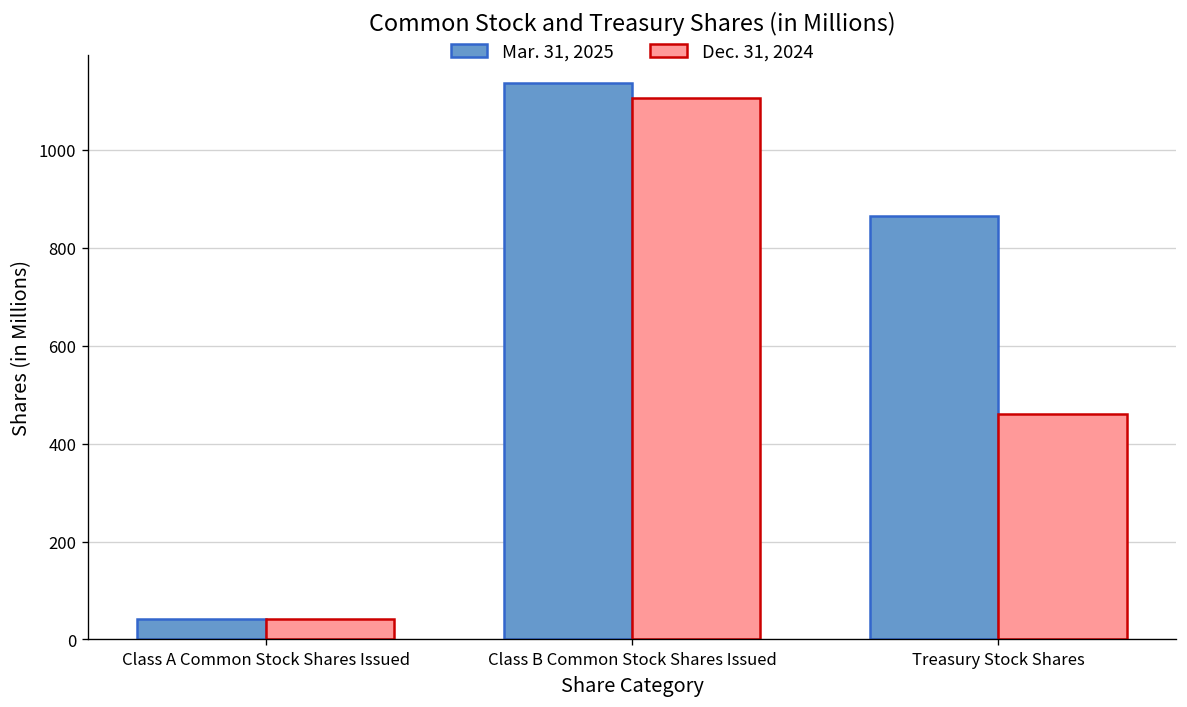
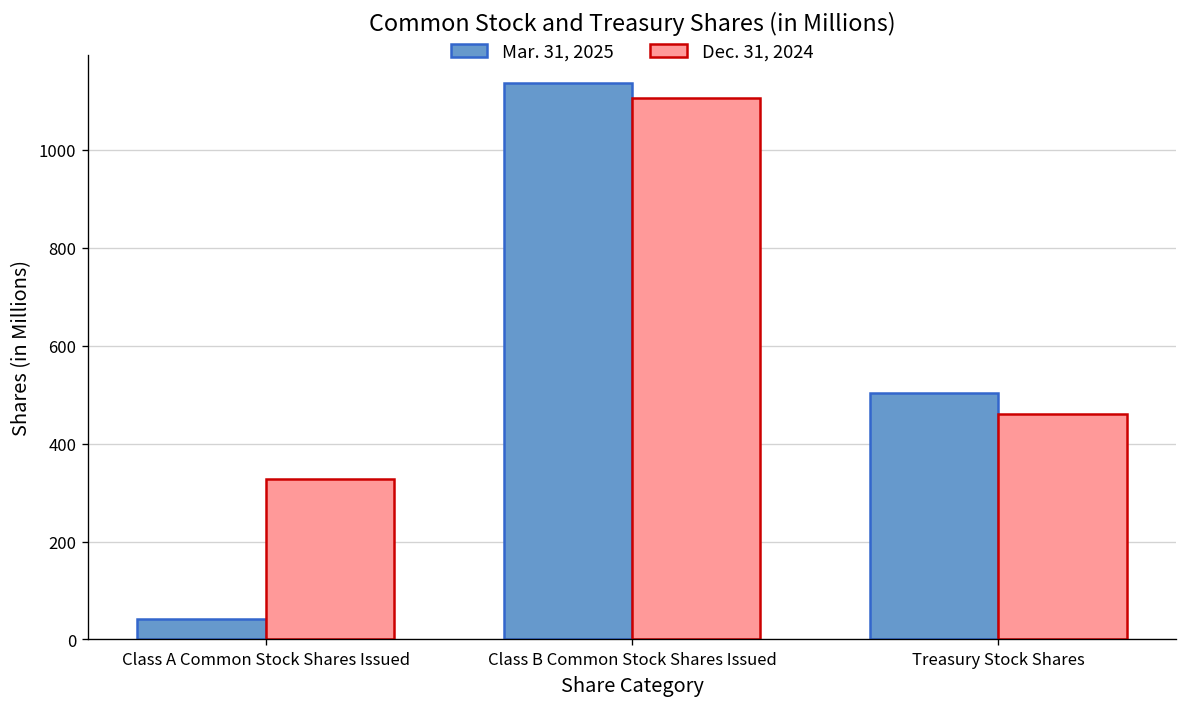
  {
    "Mar. 31, 2025": {
      "Class A Common Stock Shares Issued": 40,
      "Class B Common Stock Shares Issued": 1140,
-     "Treasury Stock Shares": 870
+     "Treasury Stock Shares": 500
    },
    "Dec. 31, 2024": {
-     "Class A Common Stock Shares Issued": 40,
+     "Class A Common Stock Shares Issued": 330,
      "Class B Common Stock Shares Issued": 1110,
      "Treasury Stock Shares": 460
    }
  }
